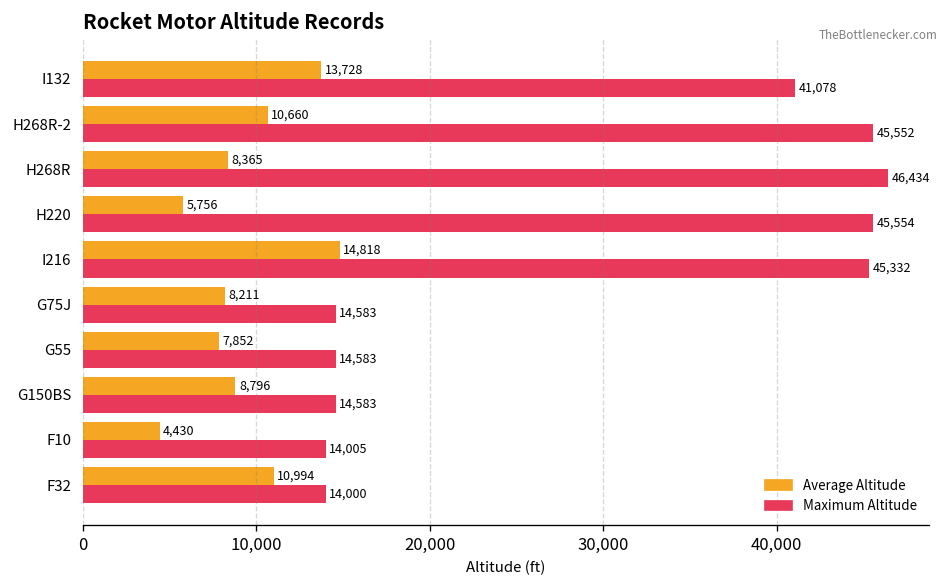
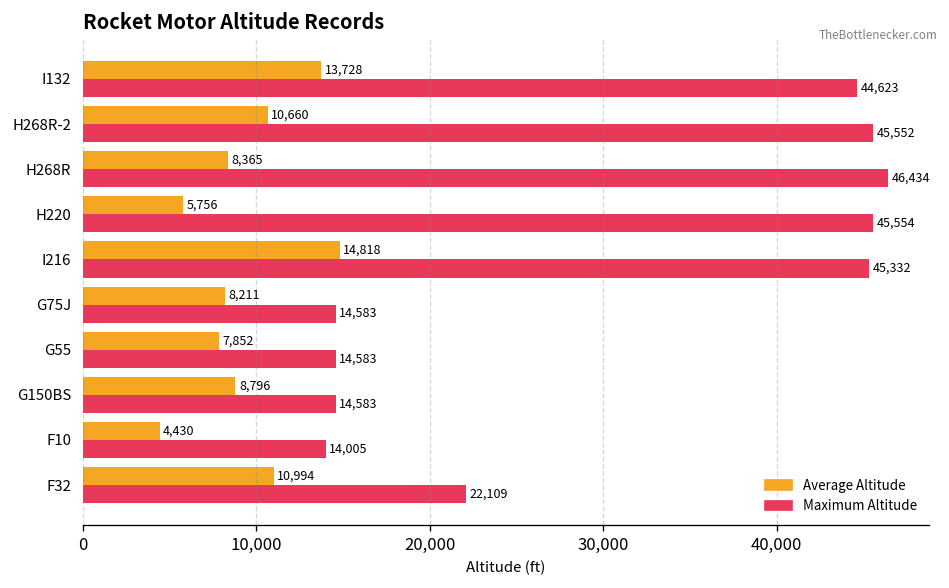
  {
    "Average Altitude": {
      "I132": "13,728",
      "H268R-2": "10,660",
      "H268R": "8,365",
      "H220": "5,756",
      "I216": "14,818",
      "G75J": "8,211",
      "G55": "7,852",
      "G150BS": "8,796",
      "F10": "4,430",
      "F32": "10,994"
    },
    "Maximum Altitude": {
-     "I132": "41,078",
+     "I132": "44,623",
      "H268R-2": "45,552",
      "H268R": "46,434",
      "H220": "45,554",
      "I216": "45,332",
      "G75J": "14,583",
      "G55": "14,583",
      "G150BS": "14,583",
      "F10": "14,005",
-     "F32": "14,000"
+     "F32": "22,109"
    }
  }
